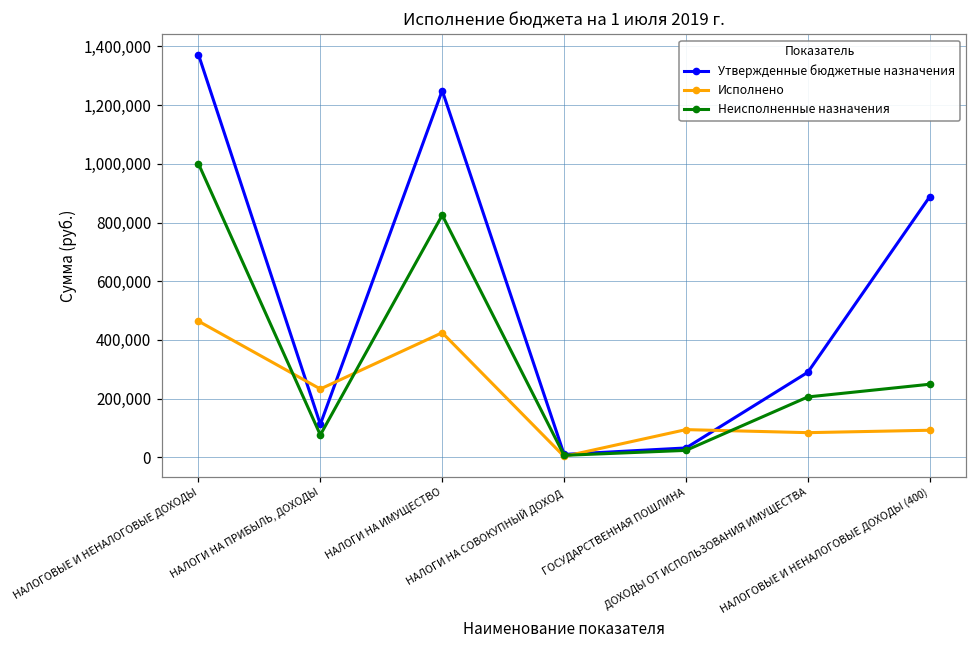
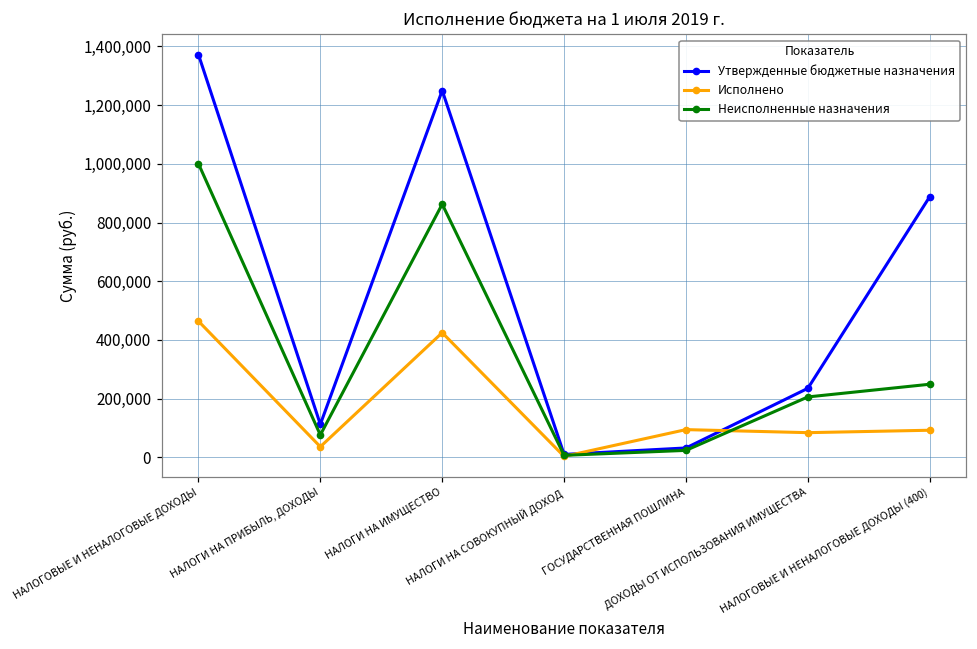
  {
    "Утвержденные бюджетные назначения": {
      "НАЛОГОВЫЕ И НЕНАЛОГОВЫЕ ДОХОДЫ": "1,370,000",
      "НАЛОГИ НА ПРИБЫЛЬ, ДОХОДЫ": "110,000",
      "НАЛОГИ НА ИМУЩЕСТВО": "1,250,000",
-     "ДОХОДЫ ОТ ИСПОЛЬЗОВАНИЯ ИМУЩЕСТВА": "290,000",
+     "ДОХОДЫ ОТ ИСПОЛЬЗОВАНИЯ ИМУЩЕСТВА": "240,000",
      "НАЛОГОВЫЕ И НЕНАЛОГОВЫЕ ДОХОДЫ (400)": "890,000"
    },
    "Исполнено": {
      "НАЛОГОВЫЕ И НЕНАЛОГОВЫЕ ДОХОДЫ": "460,000",
-     "НАЛОГИ НА ПРИБЫЛЬ, ДОХОДЫ": "230,000",
+     "НАЛОГИ НА ПРИБЫЛЬ, ДОХОДЫ": "40,000",
      "НАЛОГИ НА ИМУЩЕСТВО": "420,000",
      "ГОСУДАРСТВЕННАЯ ПОШЛИНА": "90,000",
      "ДОХОДЫ ОТ ИСПОЛЬЗОВАНИЯ ИМУЩЕСТВА": "80,000",
      "НАЛОГОВЫЕ И НЕНАЛОГОВЫЕ ДОХОДЫ (400)": "90,000"
    },
    "Неисполненные назначения": {
      "НАЛОГОВЫЕ И НЕНАЛОГОВЫЕ ДОХОДЫ": "1,000,000",
      "НАЛОГИ НА ПРИБЫЛЬ, ДОХОДЫ": "80,000",
-     "НАЛОГИ НА ИМУЩЕСТВО": "830,000",
+     "НАЛОГИ НА ИМУЩЕСТВО": "860,000",
      "ДОХОДЫ ОТ ИСПОЛЬЗОВАНИЯ ИМУЩЕСТВА": "210,000",
      "НАЛОГОВЫЕ И НЕНАЛОГОВЫЕ ДОХОДЫ (400)": "250,000"
    }
  }
